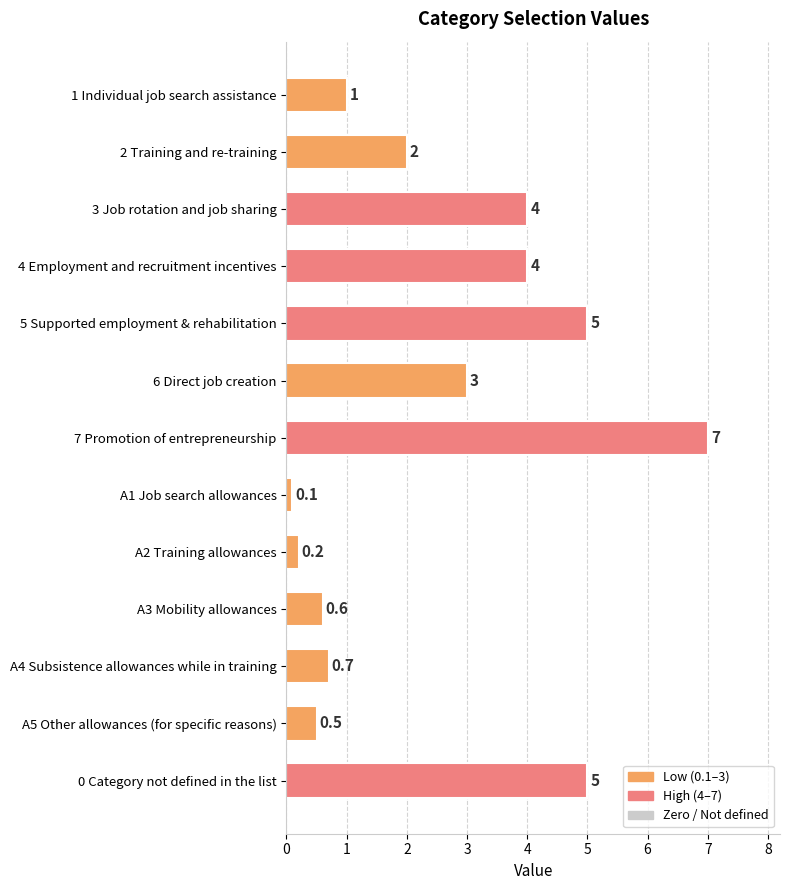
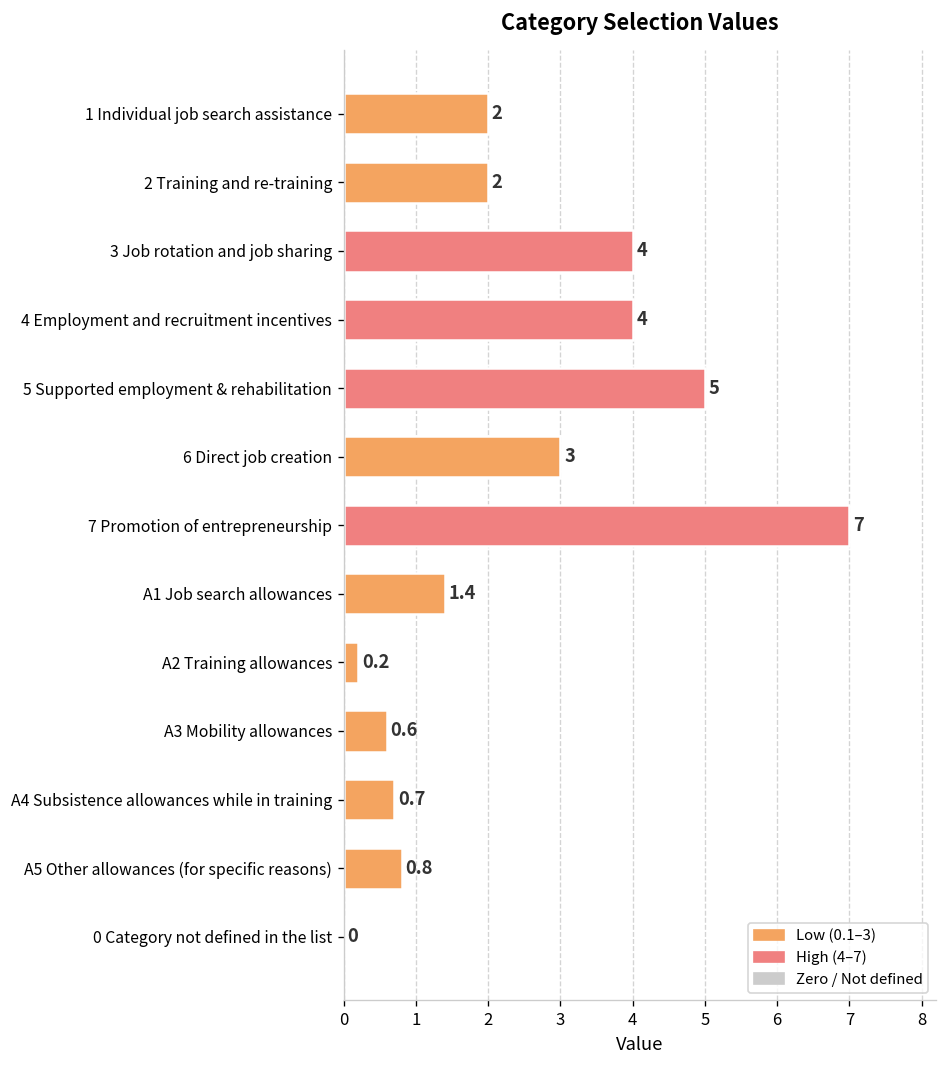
  {
-   "1 Individual job search assistance": 1,
+   "1 Individual job search assistance": 2,
    "2 Training and re-training": 2,
    "3 Job rotation and job sharing": 4,
    "4 Employment and recruitment incentives": 4,
    "5 Supported employment & rehabilitation": 5,
    "6 Direct job creation": 3,
    "7 Promotion of entrepreneurship": 7,
-   "A1 Job search allowances": 0.1,
+   "A1 Job search allowances": 1.4,
    "A2 Training allowances": 0.2,
    "A3 Mobility allowances": 0.6,
    "A4 Subsistence allowances while in training": 0.7,
-   "A5 Other allowances (for specific reasons)": 0.5,
-   "0 Category not defined in the list": 5
+   "A5 Other allowances (for specific reasons)": 0.8,
+   "0 Category not defined in the list": 0
  }
